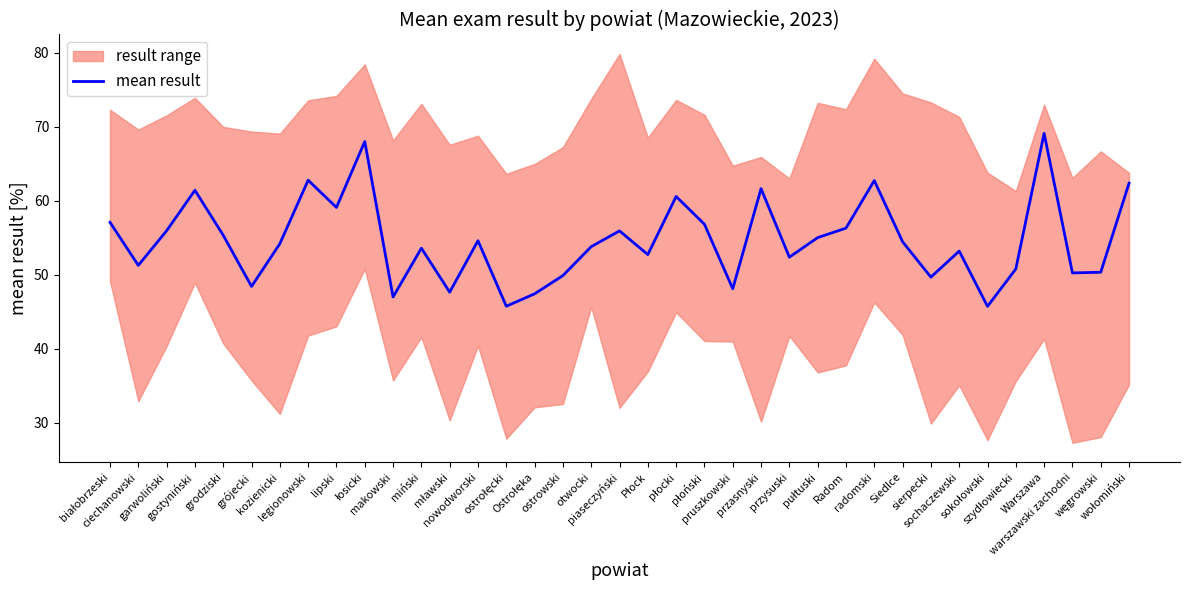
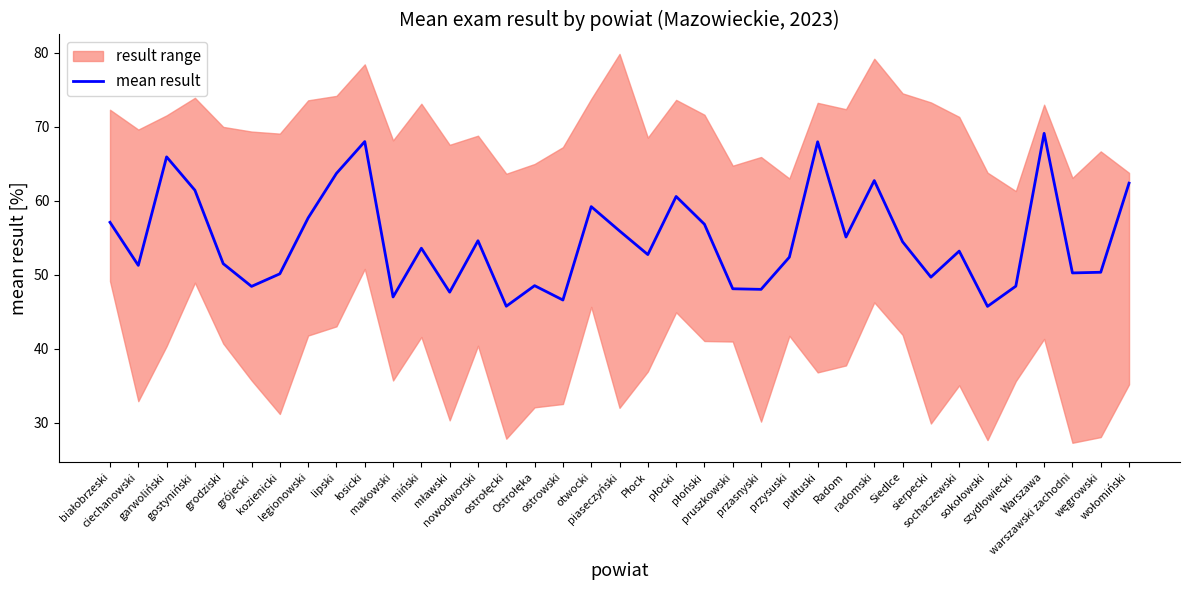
  {
    "mean result": {
      "białobrzeski": 57,
      "ciechanowski": 51,
-     "garwoliński": 56,
+     "garwoliński": 66,
      "gostyniński": 61,
-     "grodziski": 55,
+     "grodziski": 52,
      "grójecki": 48,
-     "kozienicki": 54,
-     "legionowski": 63,
-     "lipski": 59,
+     "kozienicki": 50,
+     "legionowski": 58,
+     "lipski": 64,
      "łosicki": 68,
      "makowski": 47,
      "miński": 54,
      "mławski": 48,
      "nowodworski": 55,
      "ostrołęcki": 46,
-     "Ostrołęka": 47,
-     "ostrowski": 50,
-     "otwocki": 54,
+     "Ostrołęka": 49,
+     "ostrowski": 47,
+     "otwocki": 59,
      "piaseczyński": 56,
      "Płock": 53,
      "płocki": 61,
      "płoński": 57,
      "pruszkowski": 48,
-     "przasnyski": 62,
+     "przasnyski": 48,
      "przysuski": 52,
-     "pułtuski": 55,
-     "Radom": 56,
+     "pułtuski": 68,
+     "Radom": 55,
      "radomski": 63,
      "Siedlce": 54,
      "sierpecki": 50,
      "sochaczewski": 53,
      "sokołowski": 46,
-     "szydłowiecki": 51,
+     "szydłowiecki": 48,
      "Warszawa": 69,
      "warszawski zachodni": 50,
      "węgrowski": 50,
      "wołomiński": 62
    }
  }
